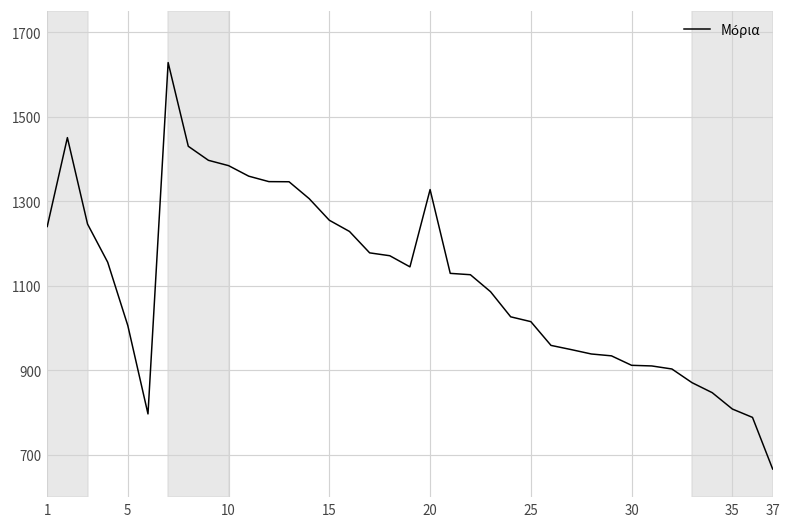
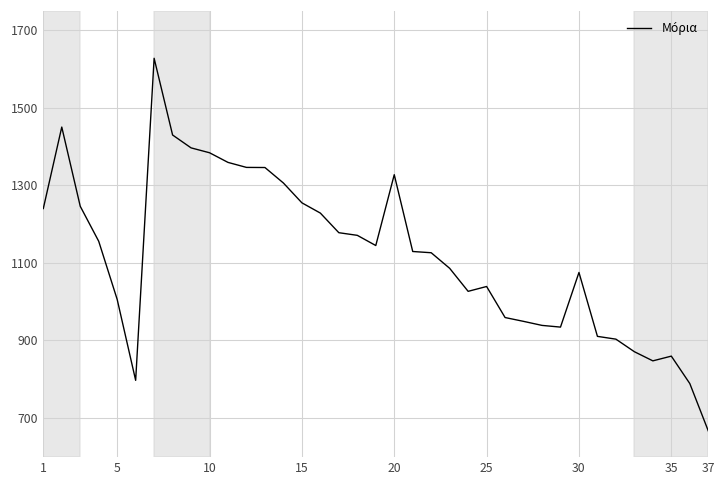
  {
    "1": 1240,
    "5": 1010,
    "10": 1380,
    "15": 1260,
    "20": 1330,
-   "25": 1020,
-   "30": 910,
-   "35": 810,
+   "25": 1040,
+   "30": 1080,
+   "35": 860,
    "37": 670
  }
